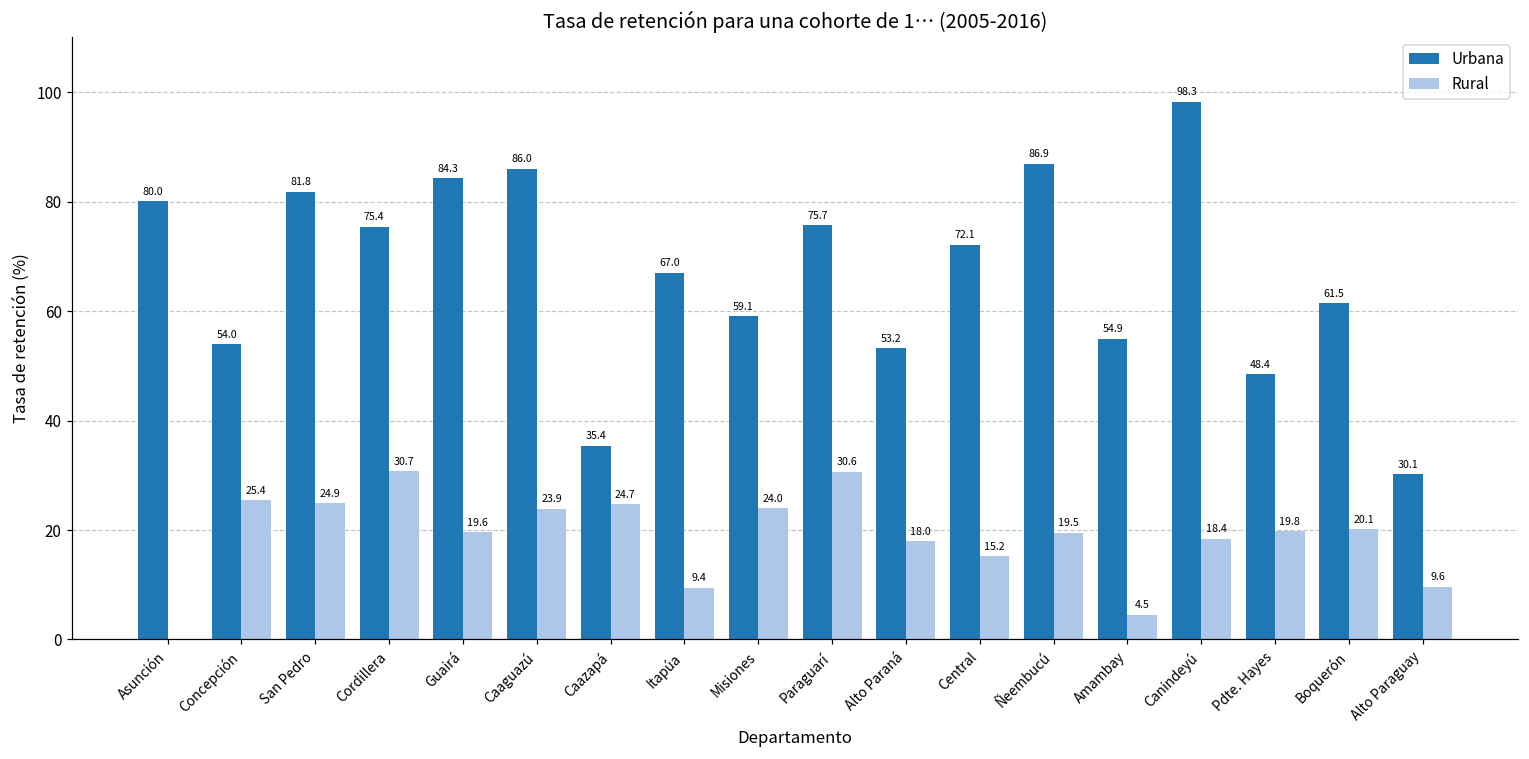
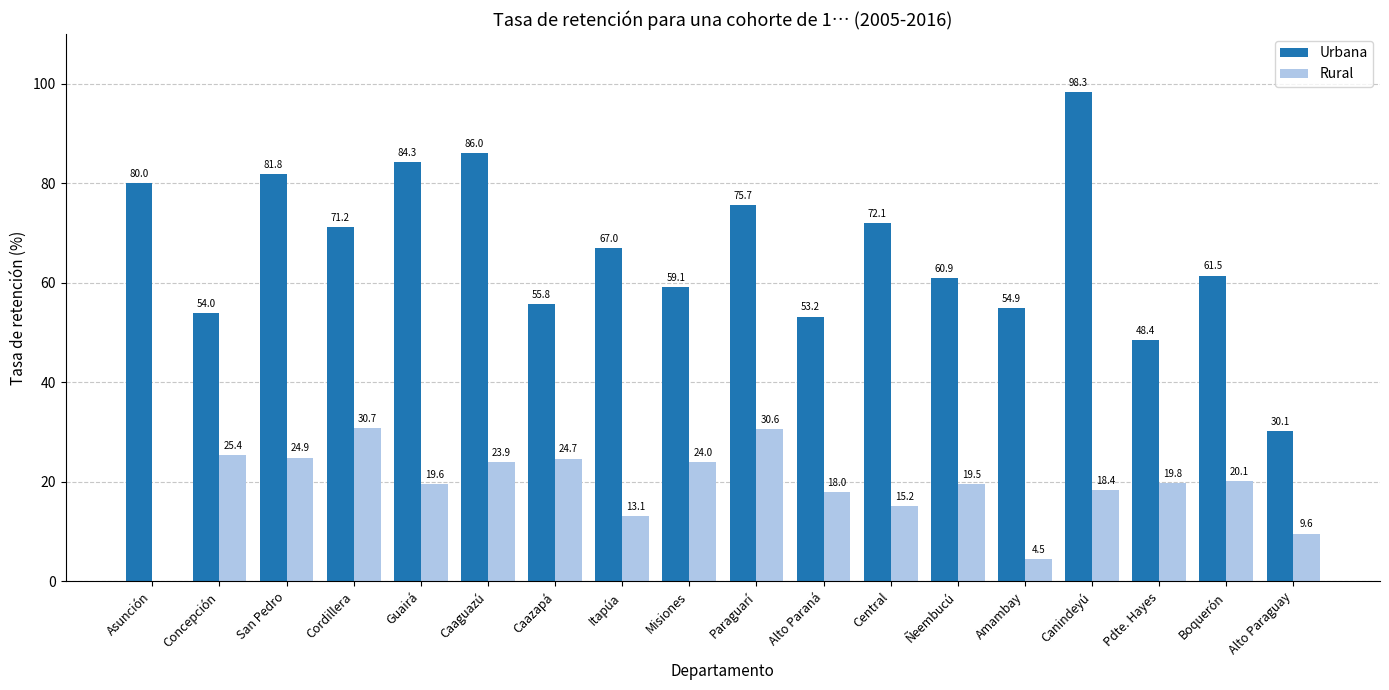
  {
    "Urbana": {
      "Asunción": 80.0,
      "Concepción": 54.0,
      "San Pedro": 81.8,
-     "Cordillera": 75.4,
+     "Cordillera": 71.2,
      "Guairá": 84.3,
      "Caaguazú": 86.0,
-     "Caazapá": 35.4,
+     "Caazapá": 55.8,
      "Itapúa": 67.0,
      "Misiones": 59.1,
      "Paraguarí": 75.7,
      "Alto Paraná": 53.2,
      "Central": 72.1,
-     "Ñeembucú": 86.9,
+     "Ñeembucú": 60.9,
      "Amambay": 54.9,
      "Canindeyú": 98.3,
      "Pdte. Hayes": 48.4,
      "Boquerón": 61.5,
      "Alto Paraguay": 30.1
    },
    "Rural": {
      "Concepción": 25.4,
      "San Pedro": 24.9,
      "Cordillera": 30.7,
      "Guairá": 19.6,
      "Caaguazú": 23.9,
      "Caazapá": 24.7,
-     "Itapúa": 9.4,
+     "Itapúa": 13.1,
      "Misiones": 24.0,
      "Paraguarí": 30.6,
      "Alto Paraná": 18.0,
      "Central": 15.2,
      "Ñeembucú": 19.5,
      "Amambay": 4.5,
      "Canindeyú": 18.4,
      "Pdte. Hayes": 19.8,
      "Boquerón": 20.1,
      "Alto Paraguay": 9.6
    }
  }
